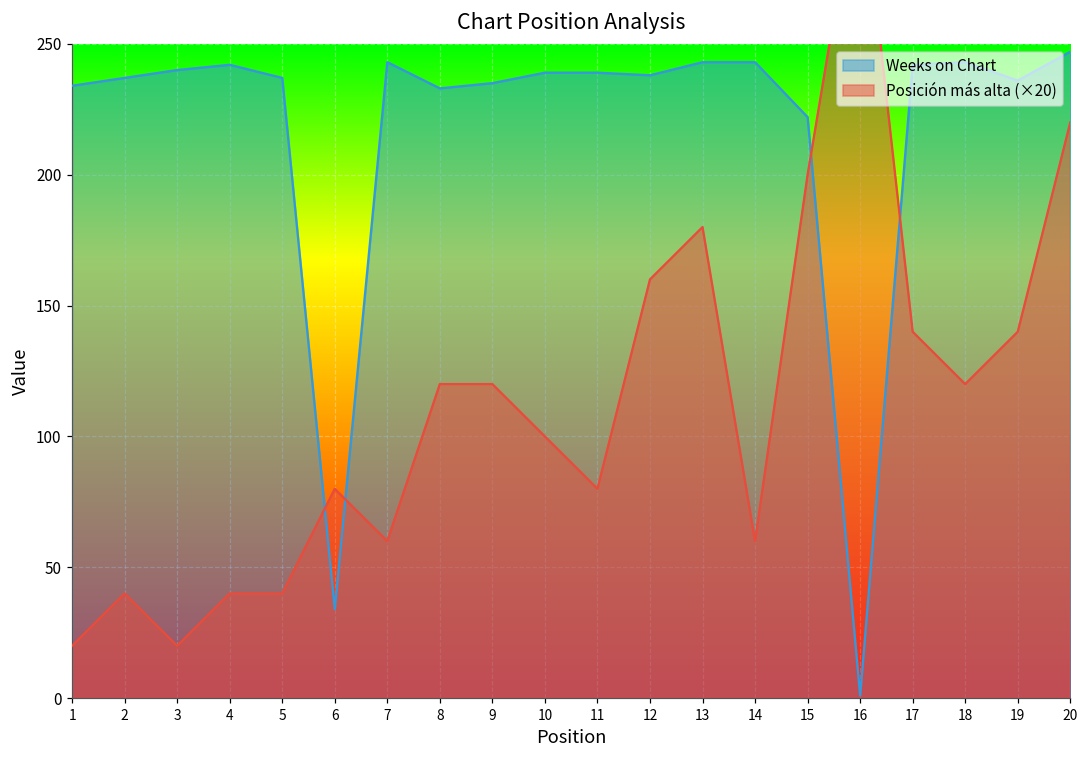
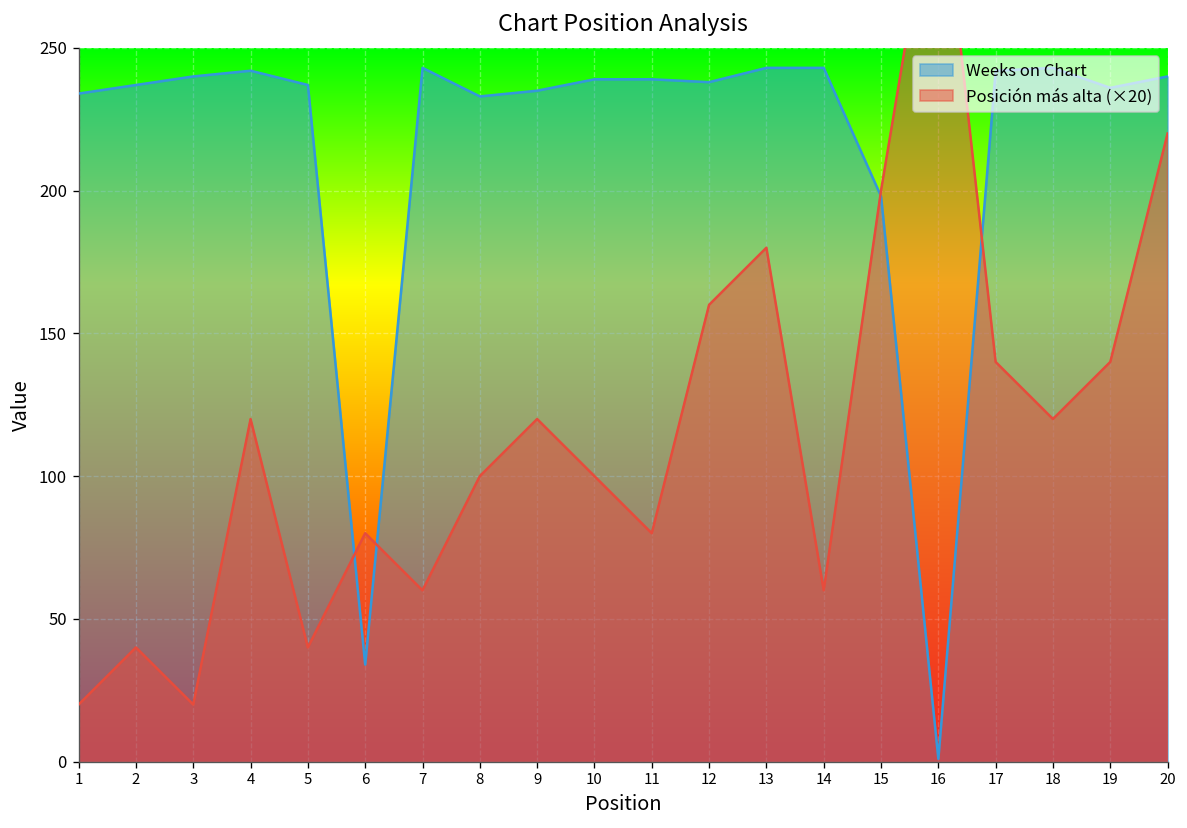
  {
    "Weeks on Chart": {
      "1": 234,
      "2": 237,
      "3": 240,
      "4": 242,
      "5": 237,
      "6": 34,
      "7": 243,
      "8": 233,
      "9": 235,
      "10": 239,
      "11": 239,
      "12": 238,
      "13": 243,
      "14": 243,
-     "15": 222,
+     "15": 198,
      "16": 1,
-     "20": 247
+     "20": 240
    },
    "Posición más alta (×20)": {
      "1": 20,
      "2": 40,
      "3": 20,
-     "4": 40,
+     "4": 120,
      "5": 40,
      "6": 80,
      "7": 60,
-     "8": 120,
+     "8": 100,
      "9": 120,
      "10": 100,
      "11": 80,
      "12": 160,
      "13": 180,
      "14": 60,
      "15": 200,
      "17": 140,
      "18": 120,
      "19": 140,
      "20": 220
    }
  }
